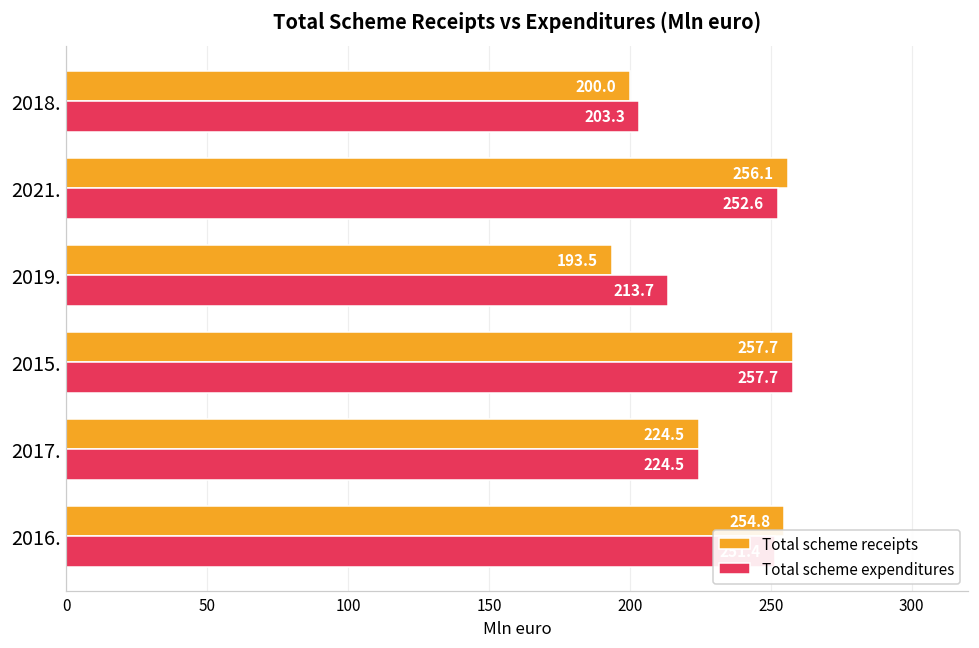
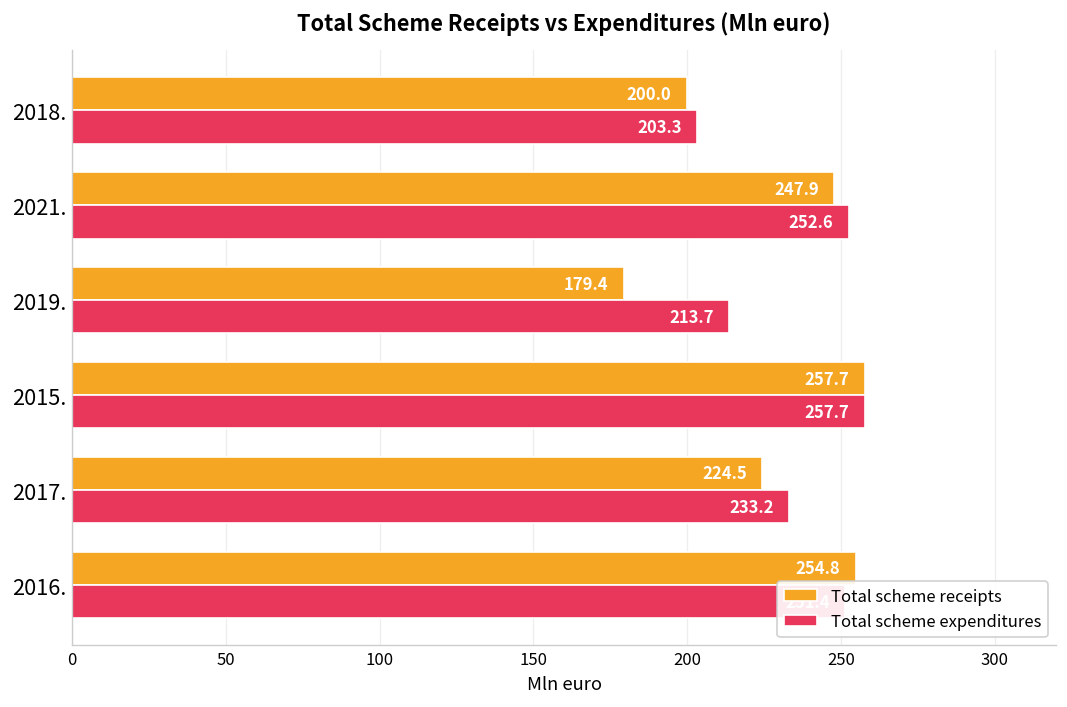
  {
    "Total scheme receipts": {
      "2018.": 200.0,
-     "2021.": 256.1,
-     "2019.": 193.5,
+     "2021.": 247.9,
+     "2019.": 179.4,
      "2015.": 257.7,
      "2017.": 224.5,
      "2016.": 254.8
    },
    "Total scheme expenditures": {
      "2018.": 203.3,
      "2021.": 252.6,
      "2019.": 213.7,
      "2015.": 257.7,
-     "2017.": 224.5
+     "2017.": 233.2
    }
  }
